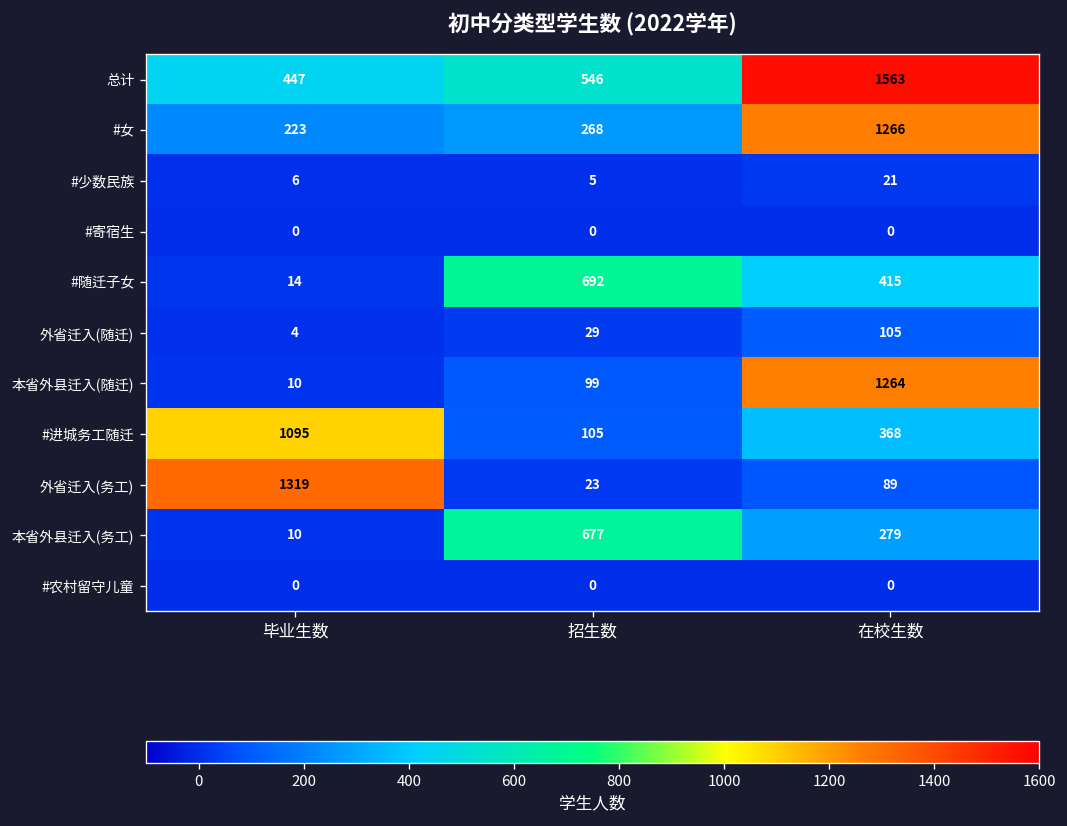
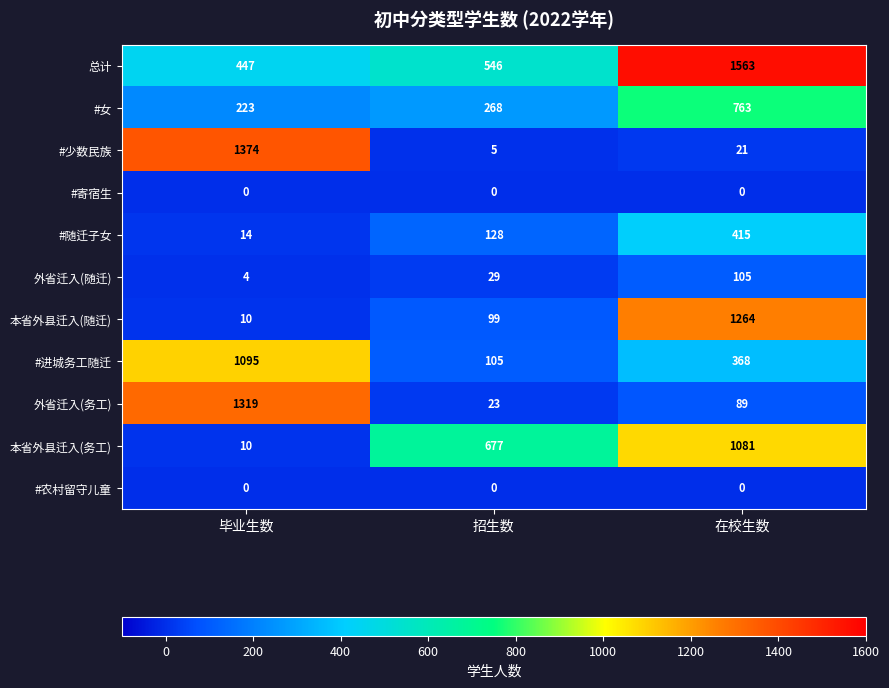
  {
    "总计": {
      "毕业生数": 447,
      "招生数": 546,
      "在校生数": 1563
    },
    "#女": {
      "毕业生数": 223,
      "招生数": 268,
-     "在校生数": 1266
+     "在校生数": 763
    },
    "#少数民族": {
-     "毕业生数": 6,
+     "毕业生数": 1374,
      "招生数": 5,
      "在校生数": 21
    },
    "#寄宿生": {
      "毕业生数": 0,
      "招生数": 0,
      "在校生数": 0
    },
    "#随迁子女": {
      "毕业生数": 14,
-     "招生数": 692,
+     "招生数": 128,
      "在校生数": 415
    },
    "外省迁入(随迁)": {
      "毕业生数": 4,
      "招生数": 29,
      "在校生数": 105
    },
    "本省外县迁入(随迁)": {
      "毕业生数": 10,
      "招生数": 99,
      "在校生数": 1264
    },
    "#进城务工随迁": {
      "毕业生数": 1095,
      "招生数": 105,
      "在校生数": 368
    },
    "外省迁入(务工)": {
      "毕业生数": 1319,
      "招生数": 23,
      "在校生数": 89
    },
    "本省外县迁入(务工)": {
      "毕业生数": 10,
      "招生数": 677,
-     "在校生数": 279
+     "在校生数": 1081
    },
    "#农村留守儿童": {
      "毕业生数": 0,
      "招生数": 0,
      "在校生数": 0
    }
  }
